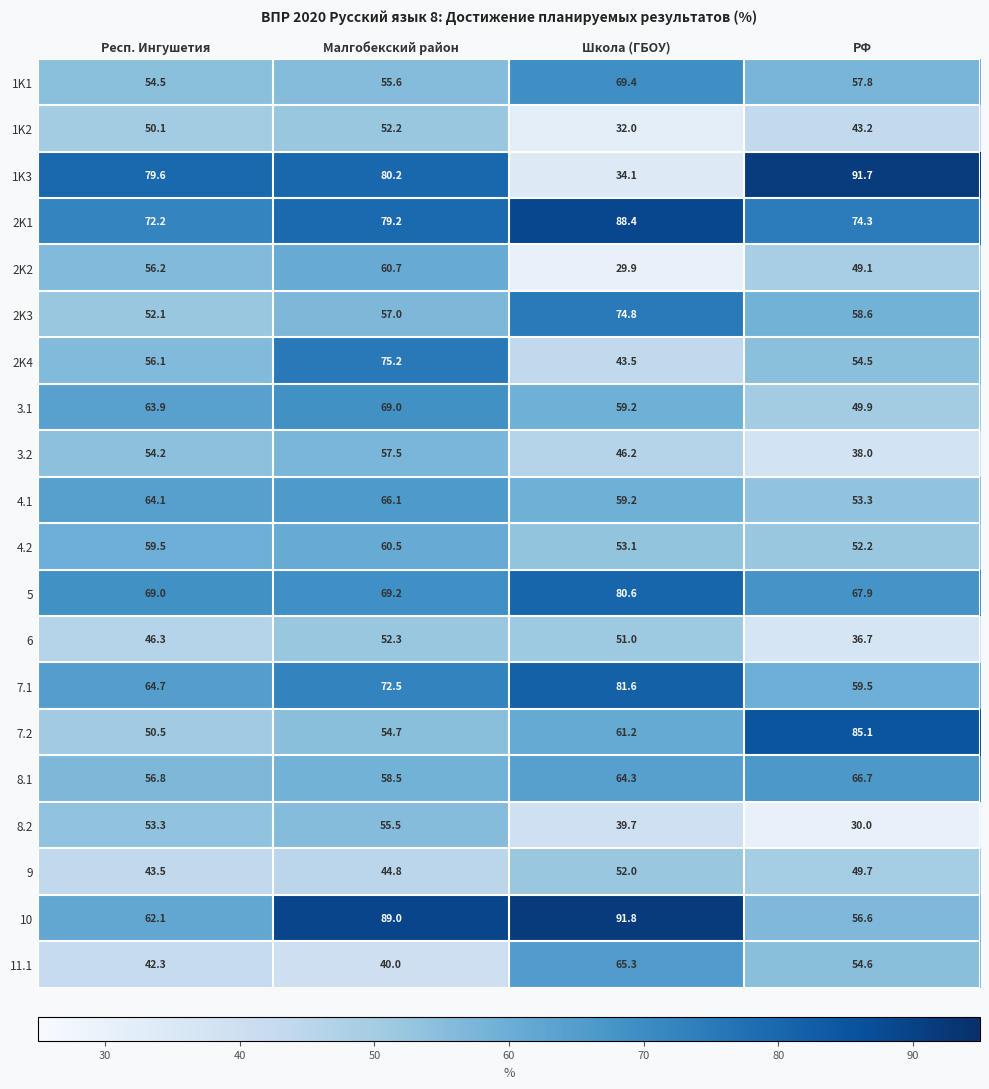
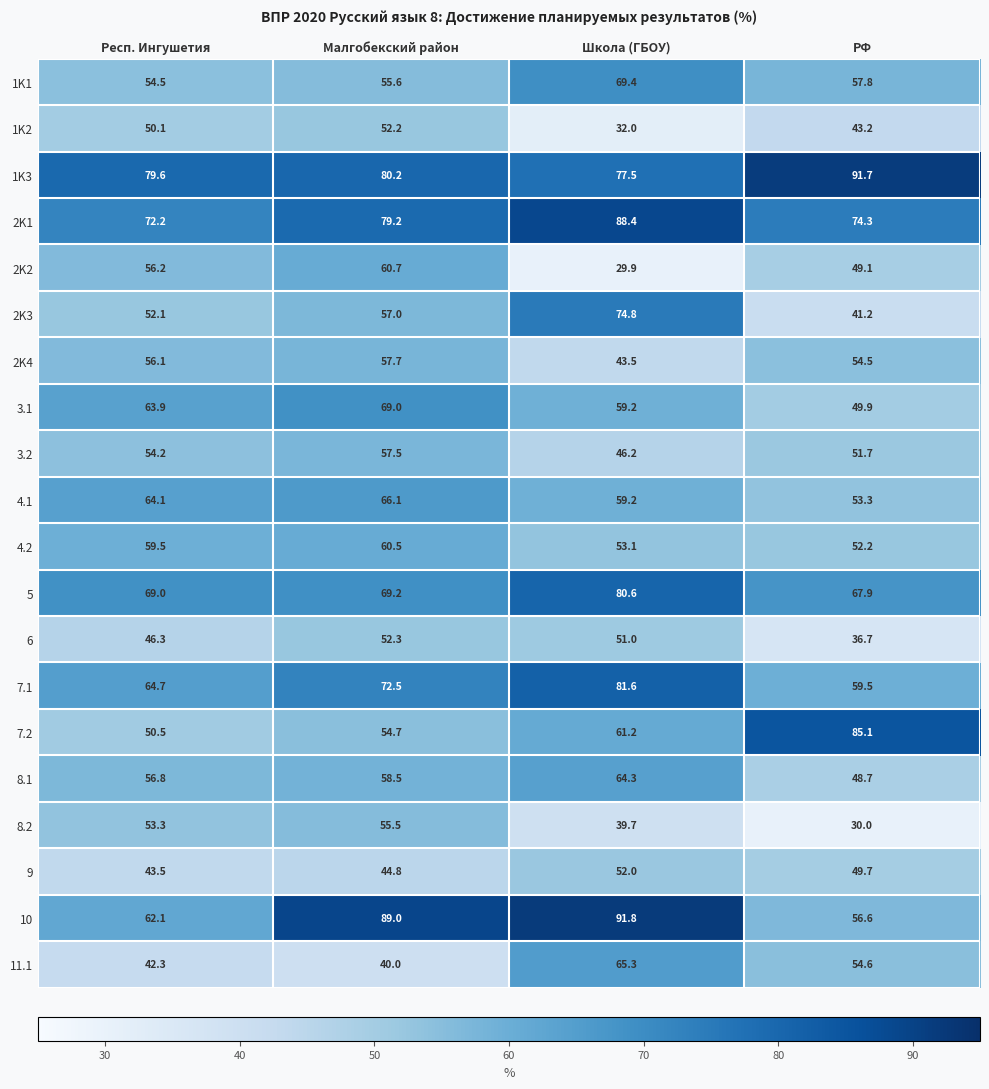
  {
    "1K1": {
      "Респ. Ингушетия": 54.5,
      "Малгобекский район": 55.6,
      "Школа (ГБОУ)": 69.4,
      "РФ": 57.8
    },
    "1K2": {
      "Респ. Ингушетия": 50.1,
      "Малгобекский район": 52.2,
      "Школа (ГБОУ)": 32.0,
      "РФ": 43.2
    },
    "1K3": {
      "Респ. Ингушетия": 79.6,
      "Малгобекский район": 80.2,
-     "Школа (ГБОУ)": 34.1,
+     "Школа (ГБОУ)": 77.5,
      "РФ": 91.7
    },
    "2K1": {
      "Респ. Ингушетия": 72.2,
      "Малгобекский район": 79.2,
      "Школа (ГБОУ)": 88.4,
      "РФ": 74.3
    },
    "2K2": {
      "Респ. Ингушетия": 56.2,
      "Малгобекский район": 60.7,
      "Школа (ГБОУ)": 29.9,
      "РФ": 49.1
    },
    "2K3": {
      "Респ. Ингушетия": 52.1,
      "Малгобекский район": 57.0,
      "Школа (ГБОУ)": 74.8,
-     "РФ": 58.6
+     "РФ": 41.2
    },
    "2K4": {
      "Респ. Ингушетия": 56.1,
-     "Малгобекский район": 75.2,
+     "Малгобекский район": 57.7,
      "Школа (ГБОУ)": 43.5,
      "РФ": 54.5
    },
    "3.1": {
      "Респ. Ингушетия": 63.9,
      "Малгобекский район": 69.0,
      "Школа (ГБОУ)": 59.2,
      "РФ": 49.9
    },
    "3.2": {
      "Респ. Ингушетия": 54.2,
      "Малгобекский район": 57.5,
      "Школа (ГБОУ)": 46.2,
-     "РФ": 38.0
+     "РФ": 51.7
    },
    "4.1": {
      "Респ. Ингушетия": 64.1,
      "Малгобекский район": 66.1,
      "Школа (ГБОУ)": 59.2,
      "РФ": 53.3
    },
    "4.2": {
      "Респ. Ингушетия": 59.5,
      "Малгобекский район": 60.5,
      "Школа (ГБОУ)": 53.1,
      "РФ": 52.2
    },
    "5": {
      "Респ. Ингушетия": 69.0,
      "Малгобекский район": 69.2,
      "Школа (ГБОУ)": 80.6,
      "РФ": 67.9
    },
    "6": {
      "Респ. Ингушетия": 46.3,
      "Малгобекский район": 52.3,
      "Школа (ГБОУ)": 51.0,
      "РФ": 36.7
    },
    "7.1": {
      "Респ. Ингушетия": 64.7,
      "Малгобекский район": 72.5,
      "Школа (ГБОУ)": 81.6,
      "РФ": 59.5
    },
    "7.2": {
      "Респ. Ингушетия": 50.5,
      "Малгобекский район": 54.7,
      "Школа (ГБОУ)": 61.2,
      "РФ": 85.1
    },
    "8.1": {
      "Респ. Ингушетия": 56.8,
      "Малгобекский район": 58.5,
      "Школа (ГБОУ)": 64.3,
-     "РФ": 66.7
+     "РФ": 48.7
    },
    "8.2": {
      "Респ. Ингушетия": 53.3,
      "Малгобекский район": 55.5,
      "Школа (ГБОУ)": 39.7,
      "РФ": 30.0
    },
    "9": {
      "Респ. Ингушетия": 43.5,
      "Малгобекский район": 44.8,
      "Школа (ГБОУ)": 52.0,
      "РФ": 49.7
    },
    "10": {
      "Респ. Ингушетия": 62.1,
      "Малгобекский район": 89.0,
      "Школа (ГБОУ)": 91.8,
      "РФ": 56.6
    },
    "11.1": {
      "Респ. Ингушетия": 42.3,
      "Малгобекский район": 40.0,
      "Школа (ГБОУ)": 65.3,
      "РФ": 54.6
    }
  }
